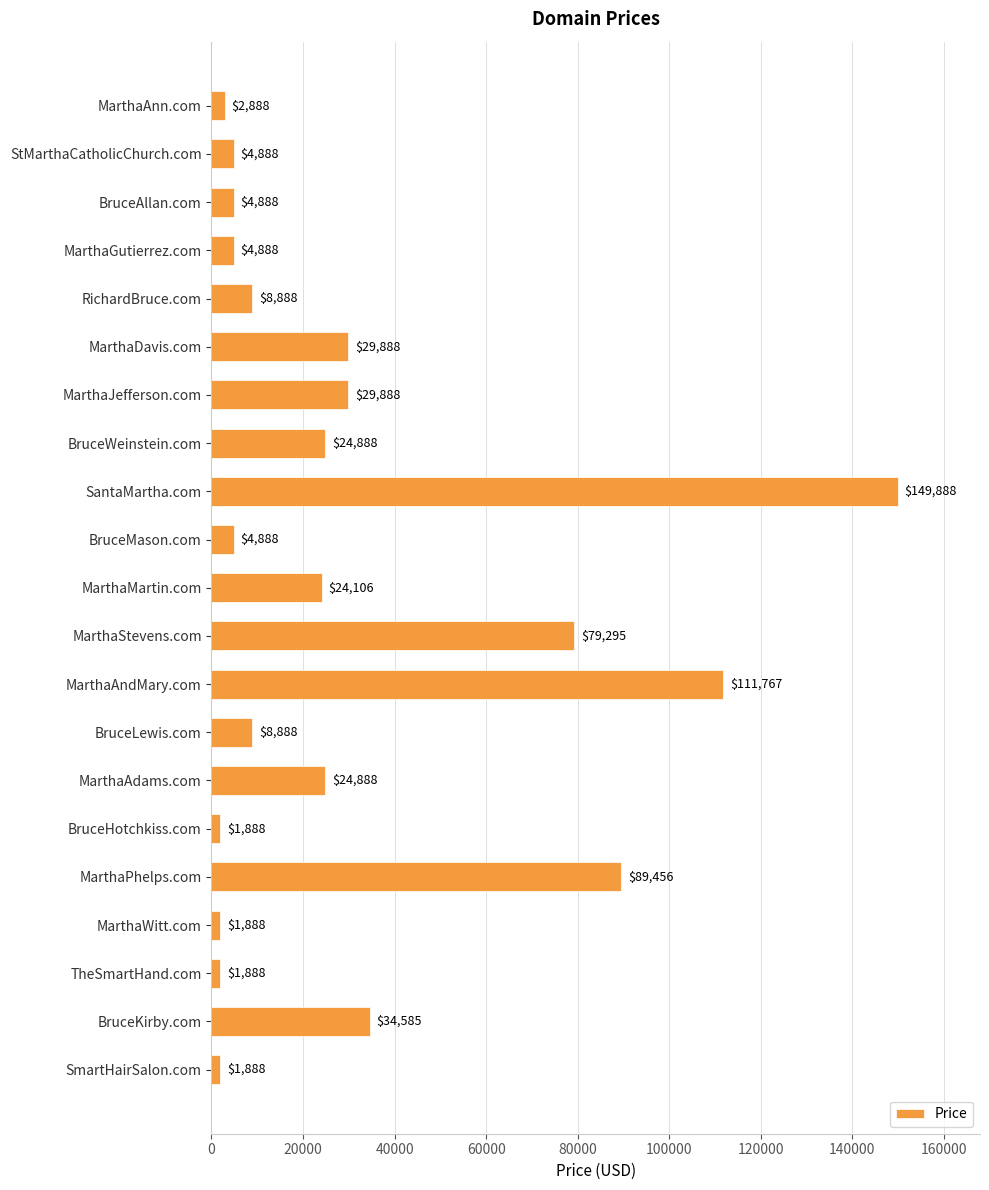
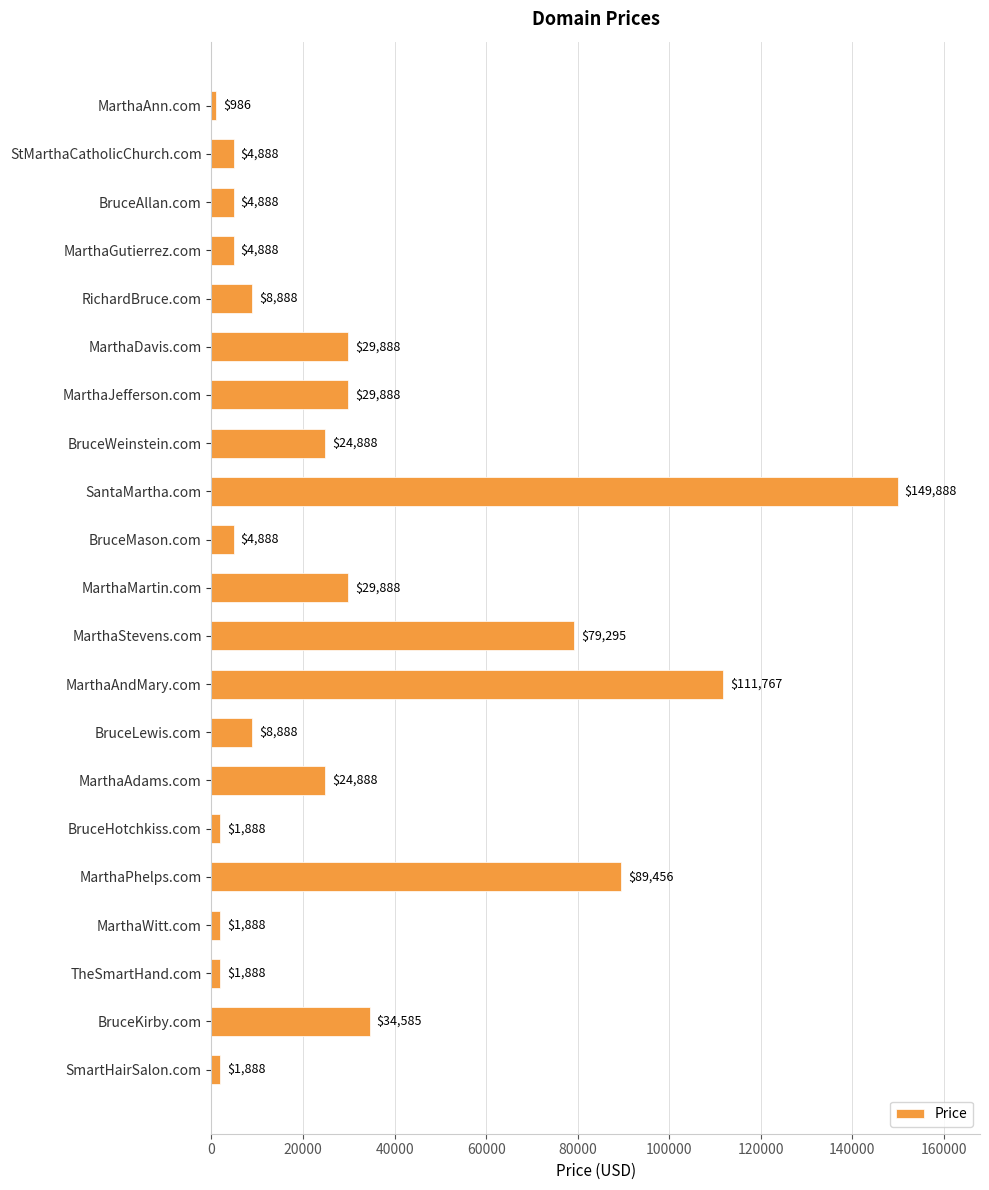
  {
-   "MarthaAnn.com": "$2,888",
+   "MarthaAnn.com": "$986",
    "StMarthaCatholicChurch.com": "$4,888",
    "BruceAllan.com": "$4,888",
    "MarthaGutierrez.com": "$4,888",
    "RichardBruce.com": "$8,888",
    "MarthaDavis.com": "$29,888",
    "MarthaJefferson.com": "$29,888",
    "BruceWeinstein.com": "$24,888",
    "SantaMartha.com": "$149,888",
    "BruceMason.com": "$4,888",
-   "MarthaMartin.com": "$24,106",
+   "MarthaMartin.com": "$29,888",
    "MarthaStevens.com": "$79,295",
    "MarthaAndMary.com": "$111,767",
    "BruceLewis.com": "$8,888",
    "MarthaAdams.com": "$24,888",
    "BruceHotchkiss.com": "$1,888",
    "MarthaPhelps.com": "$89,456",
    "MarthaWitt.com": "$1,888",
    "TheSmartHand.com": "$1,888",
    "BruceKirby.com": "$34,585",
    "SmartHairSalon.com": "$1,888"
  }
